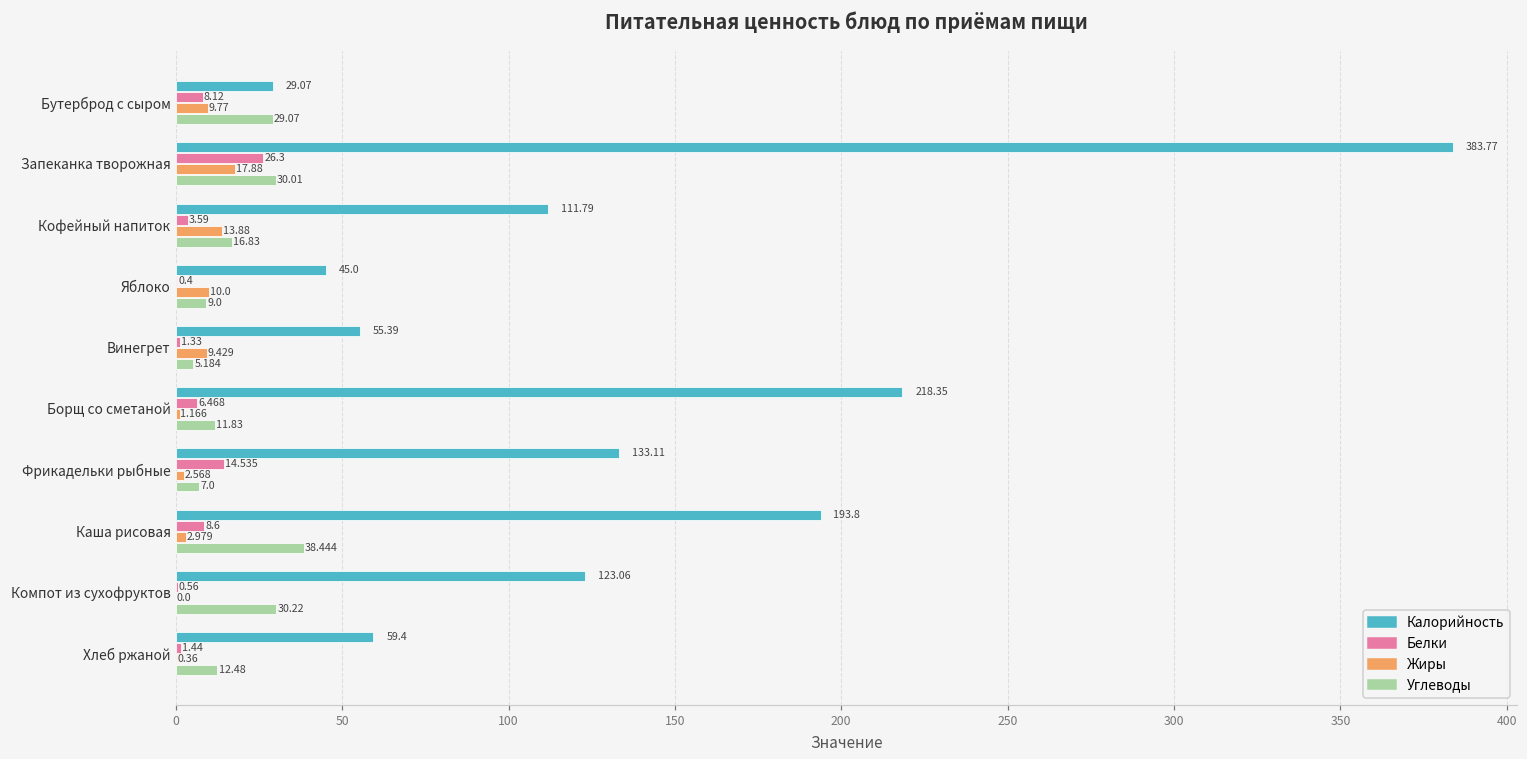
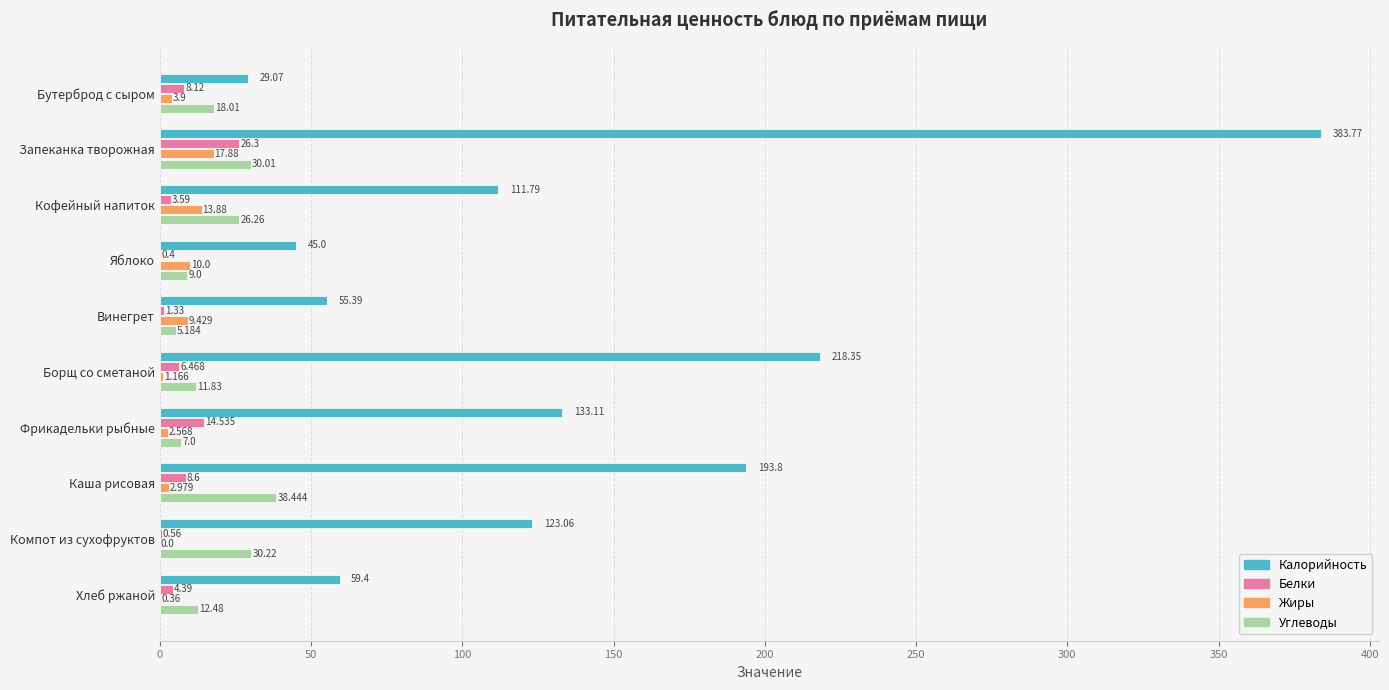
  {
    "Калорийность": {
      "Бутерброд с сыром": 29.07,
      "Запеканка творожная": 383.77,
      "Кофейный напиток": 111.79,
      "Яблоко": 45.0,
      "Винегрет": 55.39,
      "Борщ со сметаной": 218.35,
      "Фрикадельки рыбные": 133.11,
      "Каша рисовая": 193.8,
      "Компот из сухофруктов": 123.06,
      "Хлеб ржаной": 59.4
    },
    "Белки": {
      "Бутерброд с сыром": 8.12,
      "Запеканка творожная": 26.3,
      "Кофейный напиток": 3.59,
      "Яблоко": 0.4,
      "Винегрет": 1.33,
      "Борщ со сметаной": 6.468,
      "Фрикадельки рыбные": 14.535,
      "Каша рисовая": 8.6,
      "Компот из сухофруктов": 0.56,
-     "Хлеб ржаной": 1.44
+     "Хлеб ржаной": 4.39
    },
    "Жиры": {
-     "Бутерброд с сыром": 9.77,
+     "Бутерброд с сыром": 3.9,
      "Запеканка творожная": 17.88,
      "Кофейный напиток": 13.88,
      "Яблоко": 10.0,
      "Винегрет": 9.429,
      "Борщ со сметаной": 1.166,
      "Фрикадельки рыбные": 2.568,
      "Каша рисовая": 2.979,
      "Компот из сухофруктов": 0.0,
      "Хлеб ржаной": 0.36
    },
    "Углеводы": {
-     "Бутерброд с сыром": 29.07,
+     "Бутерброд с сыром": 18.01,
      "Запеканка творожная": 30.01,
-     "Кофейный напиток": 16.83,
+     "Кофейный напиток": 26.26,
      "Яблоко": 9.0,
      "Винегрет": 5.184,
      "Борщ со сметаной": 11.83,
      "Фрикадельки рыбные": 7.0,
      "Каша рисовая": 38.444,
      "Компот из сухофруктов": 30.22,
      "Хлеб ржаной": 12.48
    }
  }
